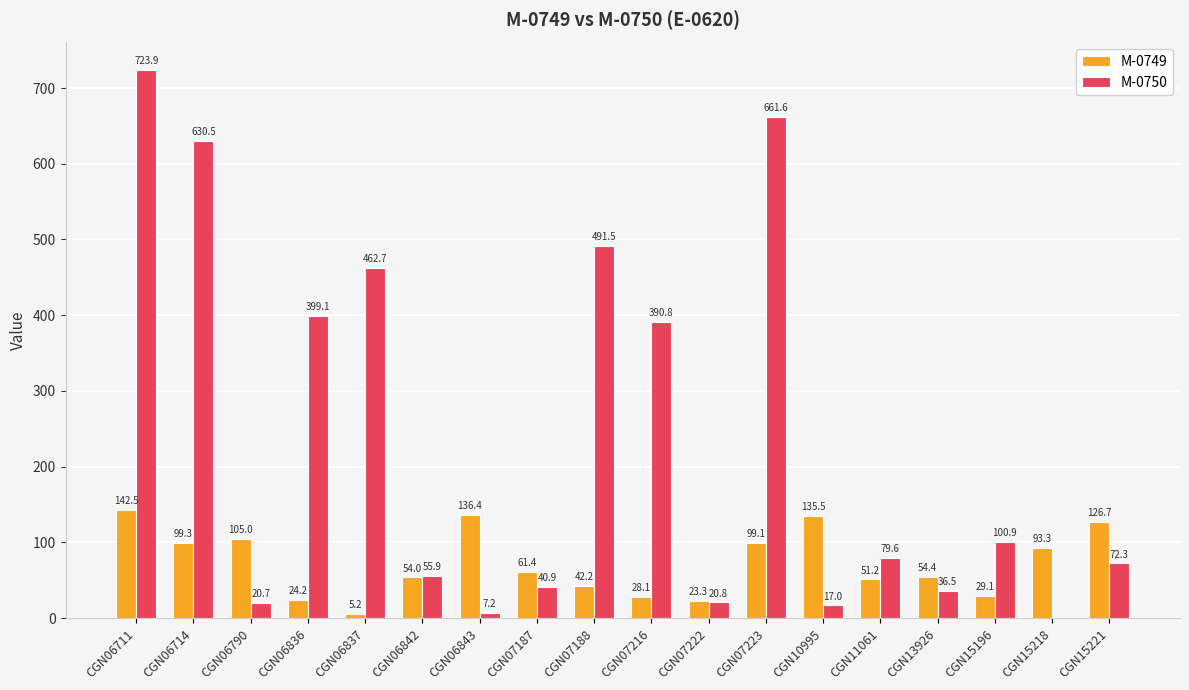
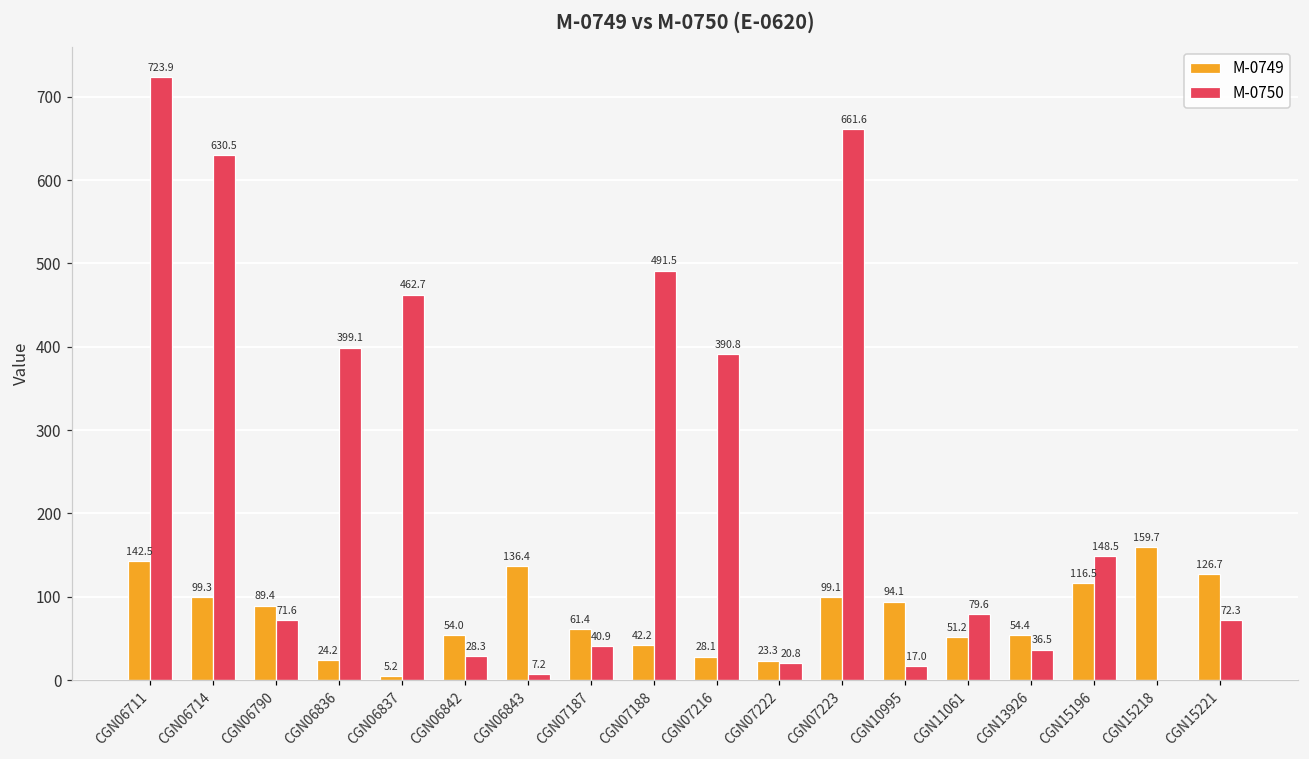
  {
    "M-0749": {
      "CGN06711": 142.5,
      "CGN06714": 99.3,
-     "CGN06790": 105.0,
+     "CGN06790": 89.4,
      "CGN06836": 24.2,
      "CGN06837": 5.2,
      "CGN06842": 54.0,
      "CGN06843": 136.4,
      "CGN07187": 61.4,
      "CGN07188": 42.2,
      "CGN07216": 28.1,
      "CGN07222": 23.3,
      "CGN07223": 99.1,
-     "CGN10995": 135.5,
+     "CGN10995": 94.1,
      "CGN11061": 51.2,
      "CGN13926": 54.4,
-     "CGN15196": 29.1,
-     "CGN15218": 93.3,
+     "CGN15196": 116.5,
+     "CGN15218": 159.7,
      "CGN15221": 126.7
    },
    "M-0750": {
      "CGN06711": 723.9,
      "CGN06714": 630.5,
-     "CGN06790": 20.7,
+     "CGN06790": 71.6,
      "CGN06836": 399.1,
      "CGN06837": 462.7,
-     "CGN06842": 55.9,
+     "CGN06842": 28.3,
      "CGN06843": 7.2,
      "CGN07187": 40.9,
      "CGN07188": 491.5,
      "CGN07216": 390.8,
      "CGN07222": 20.8,
      "CGN07223": 661.6,
      "CGN10995": 17.0,
      "CGN11061": 79.6,
      "CGN13926": 36.5,
-     "CGN15196": 100.9,
+     "CGN15196": 148.5,
      "CGN15221": 72.3
    }
  }
